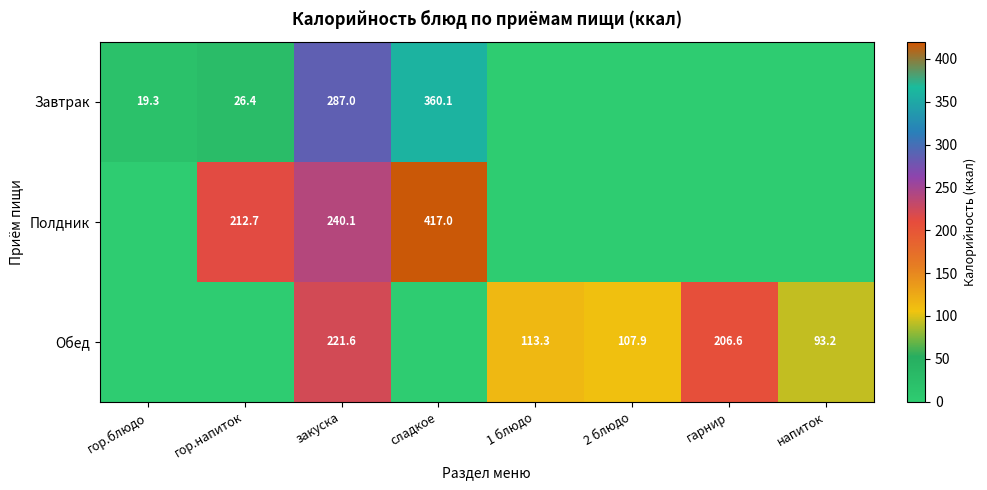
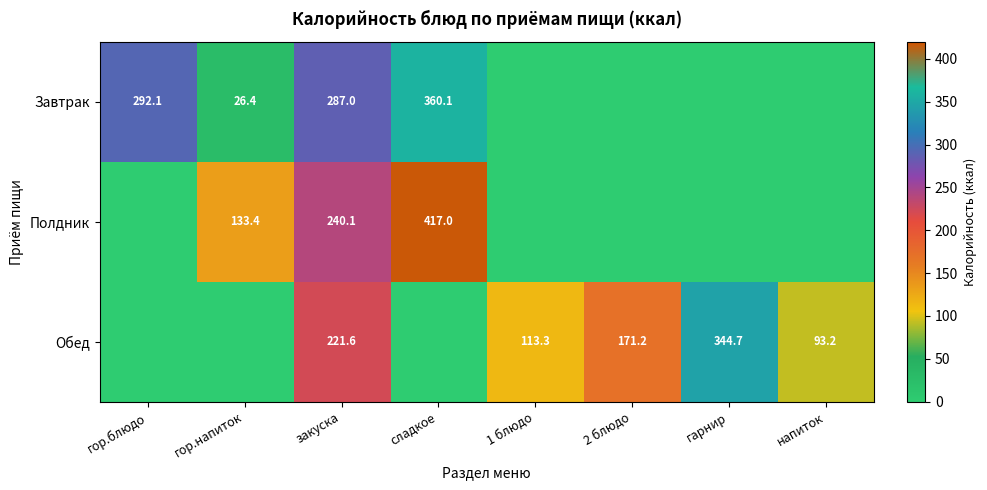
  {
    "Завтрак": {
-     "гор.блюдо": 19.3,
+     "гор.блюдо": 292.1,
      "гор.напиток": 26.4,
      "закуска": 287.0,
      "сладкое": 360.1
    },
    "Полдник": {
-     "гор.напиток": 212.7,
+     "гор.напиток": 133.4,
      "закуска": 240.1,
      "сладкое": 417.0
    },
    "Обед": {
      "закуска": 221.6,
      "1 блюдо": 113.3,
-     "2 блюдо": 107.9,
-     "гарнир": 206.6,
+     "2 блюдо": 171.2,
+     "гарнир": 344.7,
      "напиток": 93.2
    }
  }
